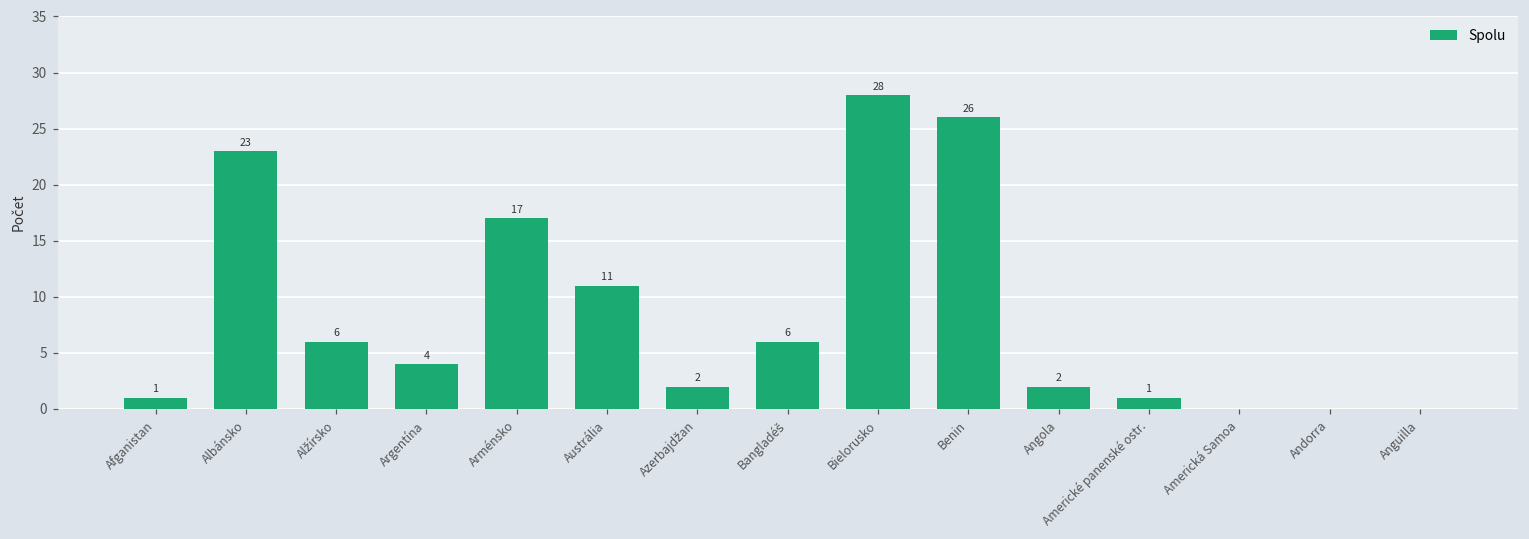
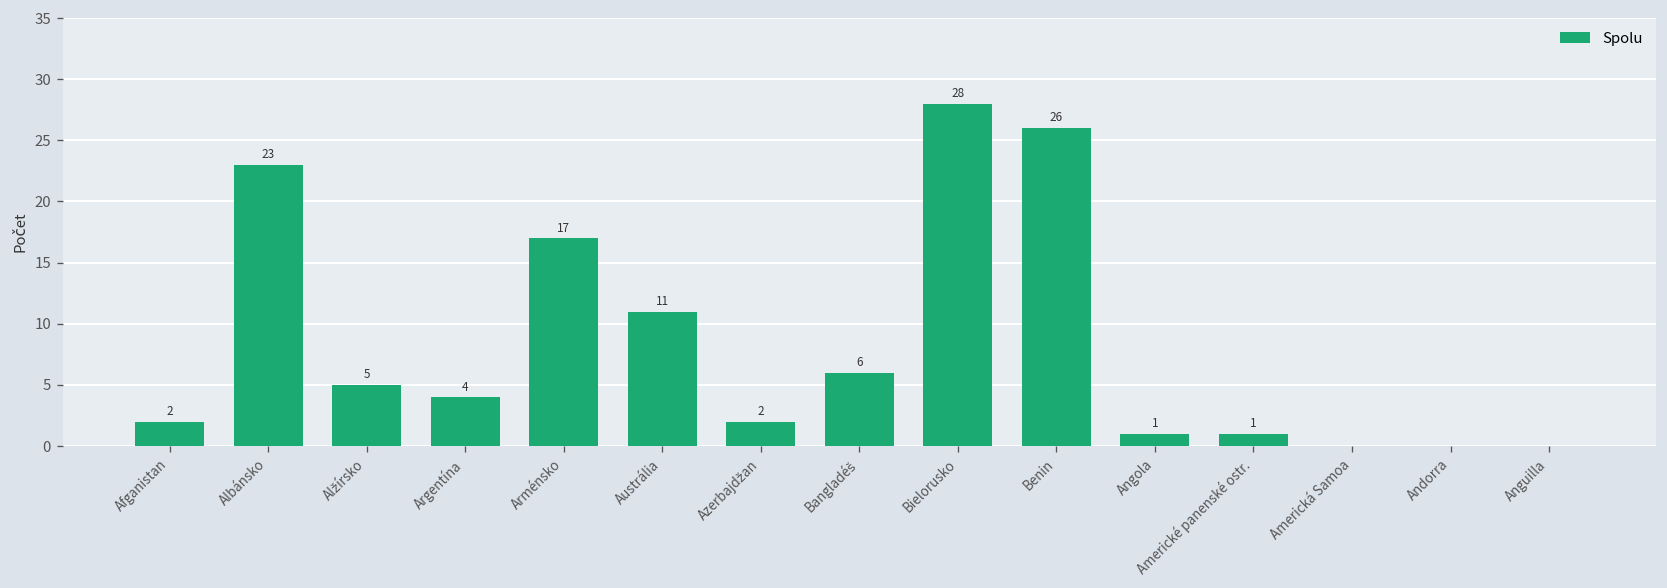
  {
-   "Afganistan": 1,
+   "Afganistan": 2,
    "Albánsko": 23,
-   "Alžírsko": 6,
+   "Alžírsko": 5,
    "Argentína": 4,
    "Arménsko": 17,
    "Austrália": 11,
    "Azerbajdžan": 2,
    "Bangladéš": 6,
    "Bielorusko": 28,
    "Benin": 26,
-   "Angola": 2,
+   "Angola": 1,
    "Americké panenské ostr.": 1
  }
